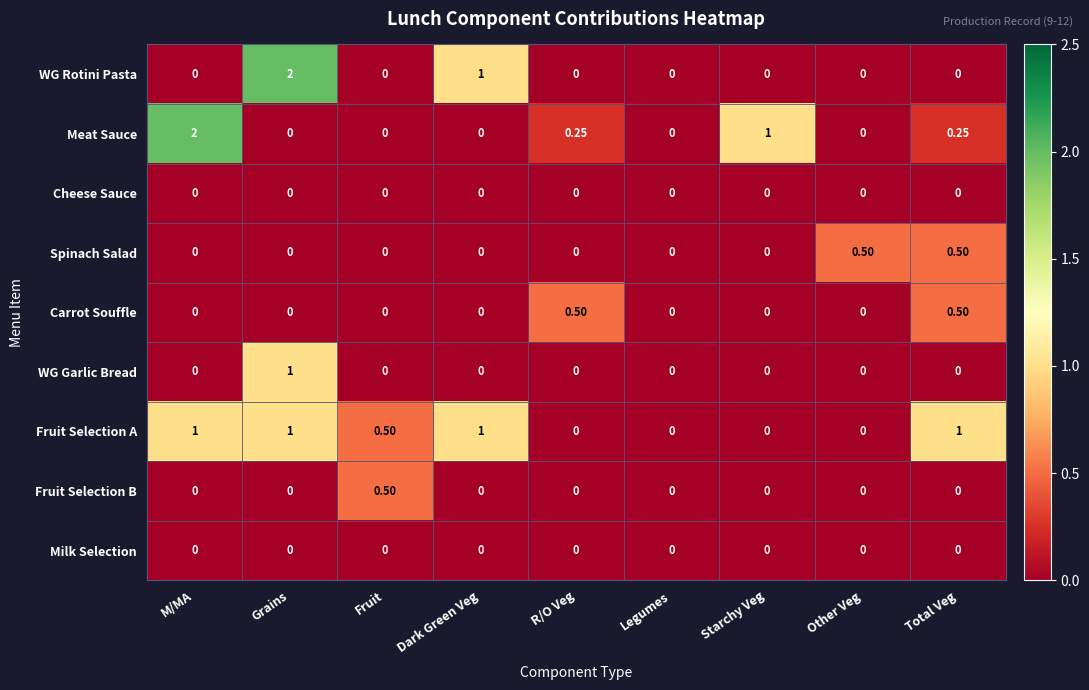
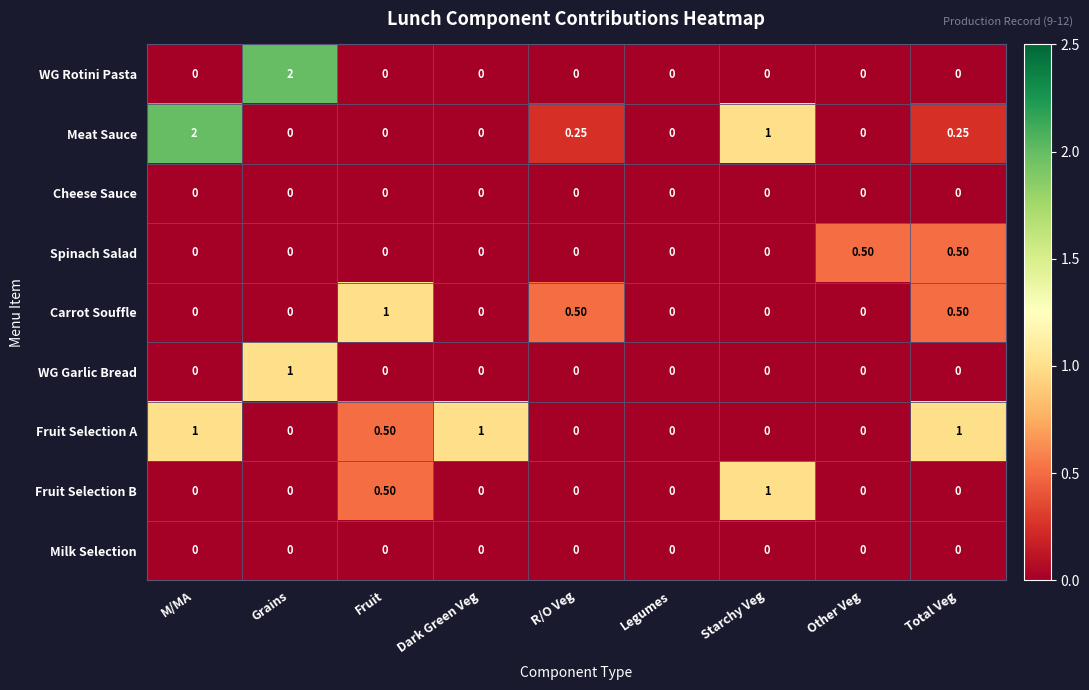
  {
    "WG Rotini Pasta": {
      "M/MA": 0,
      "Grains": 2,
      "Fruit": 0,
-     "Dark Green Veg": 1,
+     "Dark Green Veg": 0,
      "R/O Veg": 0,
      "Legumes": 0,
      "Starchy Veg": 0,
      "Other Veg": 0,
      "Total Veg": 0
    },
    "Meat Sauce": {
      "M/MA": 2,
      "Grains": 0,
      "Fruit": 0,
      "Dark Green Veg": 0,
      "R/O Veg": 0.25,
      "Legumes": 0,
      "Starchy Veg": 1,
      "Other Veg": 0,
      "Total Veg": 0.25
    },
    "Cheese Sauce": {
      "M/MA": 0,
      "Grains": 0,
      "Fruit": 0,
      "Dark Green Veg": 0,
      "R/O Veg": 0,
      "Legumes": 0,
      "Starchy Veg": 0,
      "Other Veg": 0,
      "Total Veg": 0
    },
    "Spinach Salad": {
      "M/MA": 0,
      "Grains": 0,
      "Fruit": 0,
      "Dark Green Veg": 0,
      "R/O Veg": 0,
      "Legumes": 0,
      "Starchy Veg": 0,
      "Other Veg": 0.50,
      "Total Veg": 0.50
    },
    "Carrot Souffle": {
      "M/MA": 0,
      "Grains": 0,
-     "Fruit": 0,
+     "Fruit": 1,
      "Dark Green Veg": 0,
      "R/O Veg": 0.50,
      "Legumes": 0,
      "Starchy Veg": 0,
      "Other Veg": 0,
      "Total Veg": 0.50
    },
    "WG Garlic Bread": {
      "M/MA": 0,
      "Grains": 1,
      "Fruit": 0,
      "Dark Green Veg": 0,
      "R/O Veg": 0,
      "Legumes": 0,
      "Starchy Veg": 0,
      "Other Veg": 0,
      "Total Veg": 0
    },
    "Fruit Selection A": {
      "M/MA": 1,
-     "Grains": 1,
+     "Grains": 0,
      "Fruit": 0.50,
      "Dark Green Veg": 1,
      "R/O Veg": 0,
      "Legumes": 0,
      "Starchy Veg": 0,
      "Other Veg": 0,
      "Total Veg": 1
    },
    "Fruit Selection B": {
      "M/MA": 0,
      "Grains": 0,
      "Fruit": 0.50,
      "Dark Green Veg": 0,
      "R/O Veg": 0,
      "Legumes": 0,
-     "Starchy Veg": 0,
+     "Starchy Veg": 1,
      "Other Veg": 0,
      "Total Veg": 0
    },
    "Milk Selection": {
      "M/MA": 0,
      "Grains": 0,
      "Fruit": 0,
      "Dark Green Veg": 0,
      "R/O Veg": 0,
      "Legumes": 0,
      "Starchy Veg": 0,
      "Other Veg": 0,
      "Total Veg": 0
    }
  }
